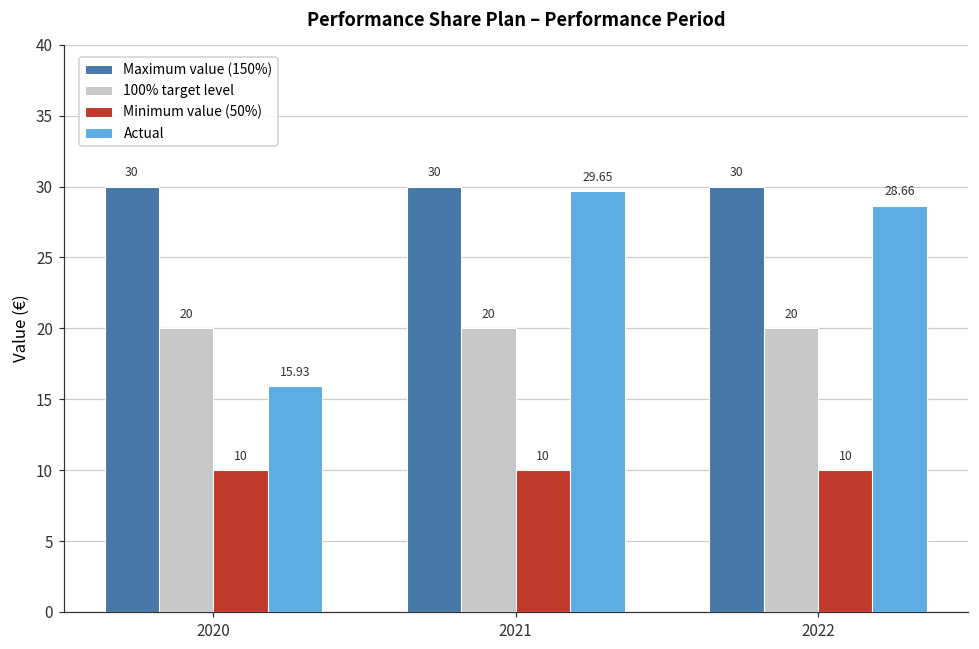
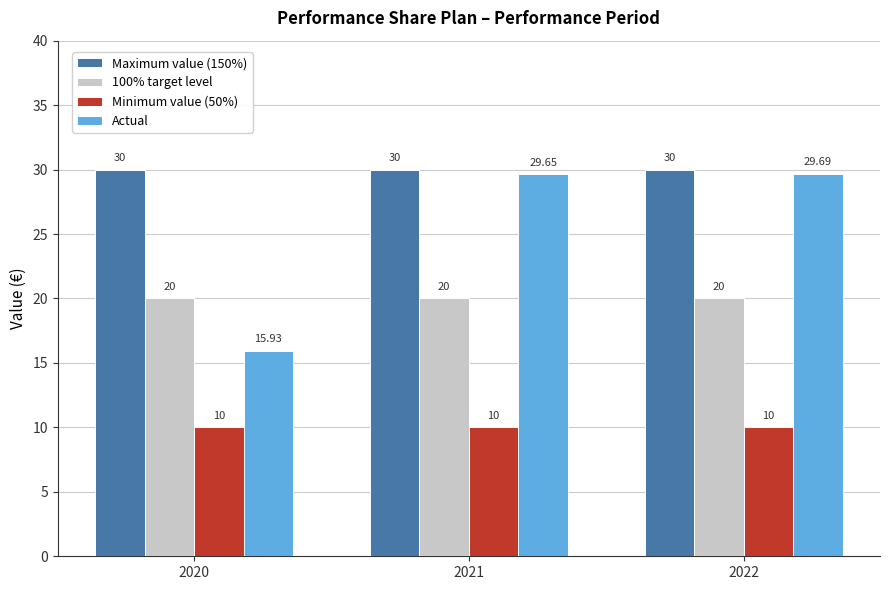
  {
    "Maximum value (150%)": {
      "2020": 30,
      "2021": 30,
      "2022": 30
    },
    "100% target level": {
      "2020": 20,
      "2021": 20,
      "2022": 20
    },
    "Minimum value (50%)": {
      "2020": 10,
      "2021": 10,
      "2022": 10
    },
    "Actual": {
      "2020": 15.93,
      "2021": 29.65,
-     "2022": 28.66
+     "2022": 29.69
    }
  }
